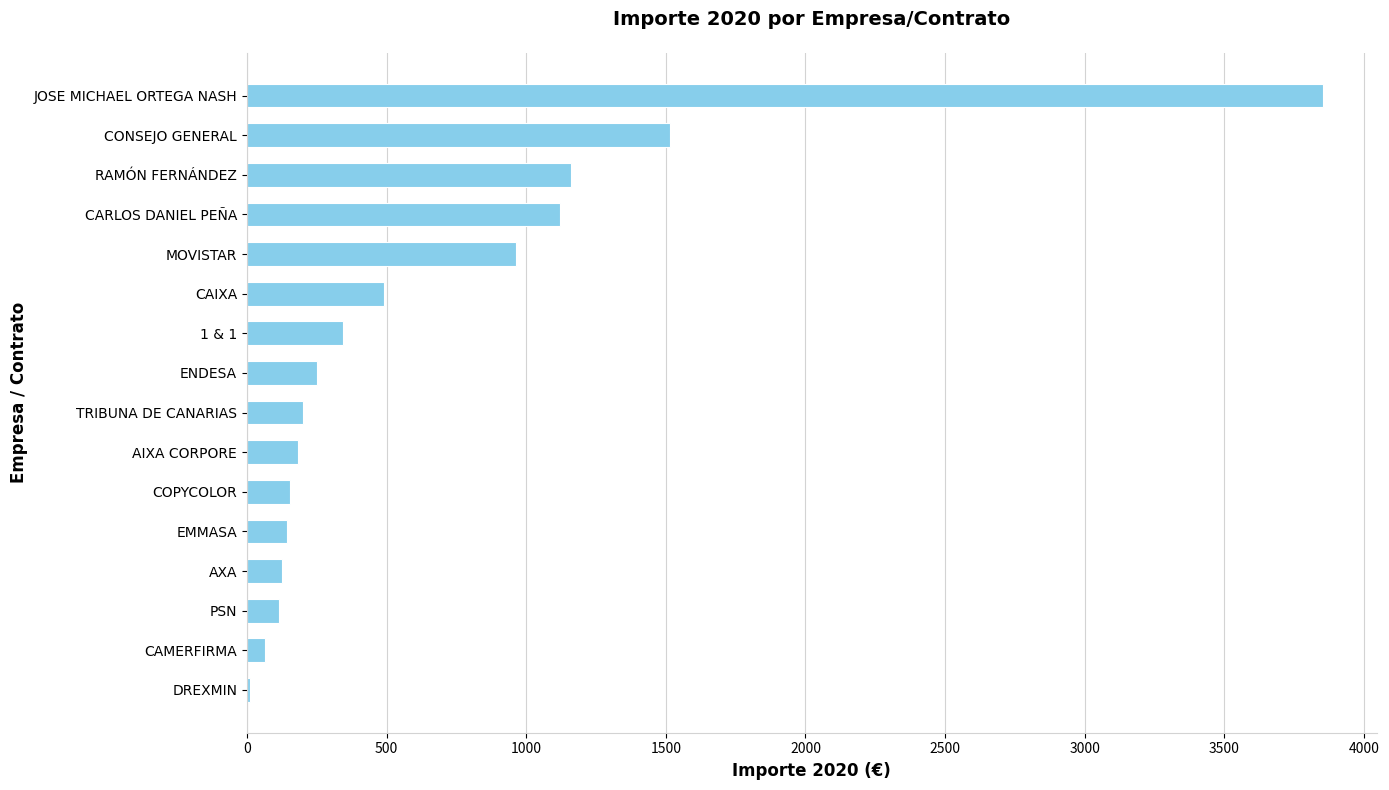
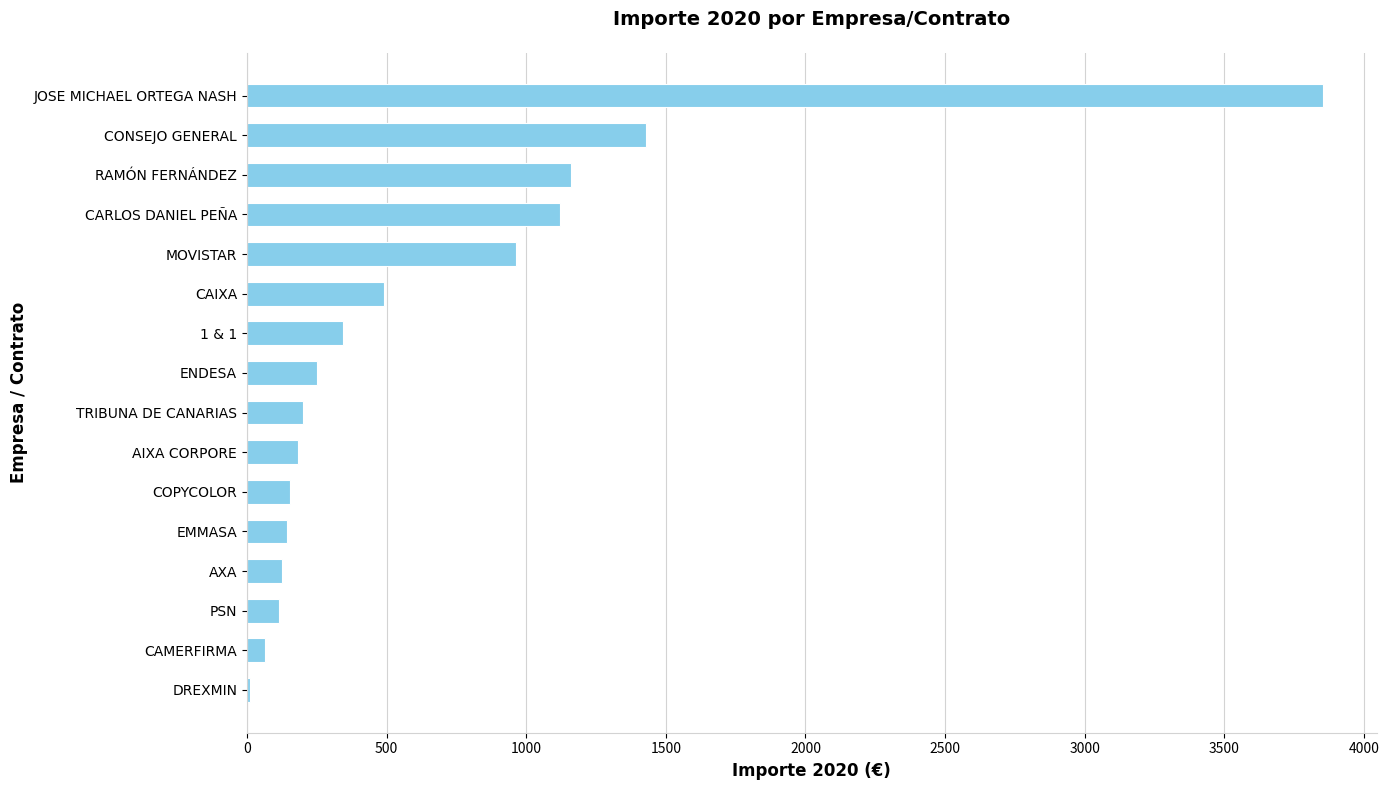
  {
    "JOSE MICHAEL ORTEGA NASH": 3850,
-   "CONSEJO GENERAL": 1510,
+   "CONSEJO GENERAL": 1430,
    "RAMÓN FERNÁNDEZ": 1160,
    "CARLOS DANIEL PEÑA": 1120,
    "MOVISTAR": 960,
    "CAIXA": 490,
    "1 & 1": 340,
    "ENDESA": 250,
    "TRIBUNA DE CANARIAS": 200,
    "AIXA CORPORE": 180,
    "COPYCOLOR": 160,
    "EMMASA": 140,
    "AXA": 130,
    "PSN": 110,
    "CAMERFIRMA": 60,
    "DREXMIN": 10
  }
